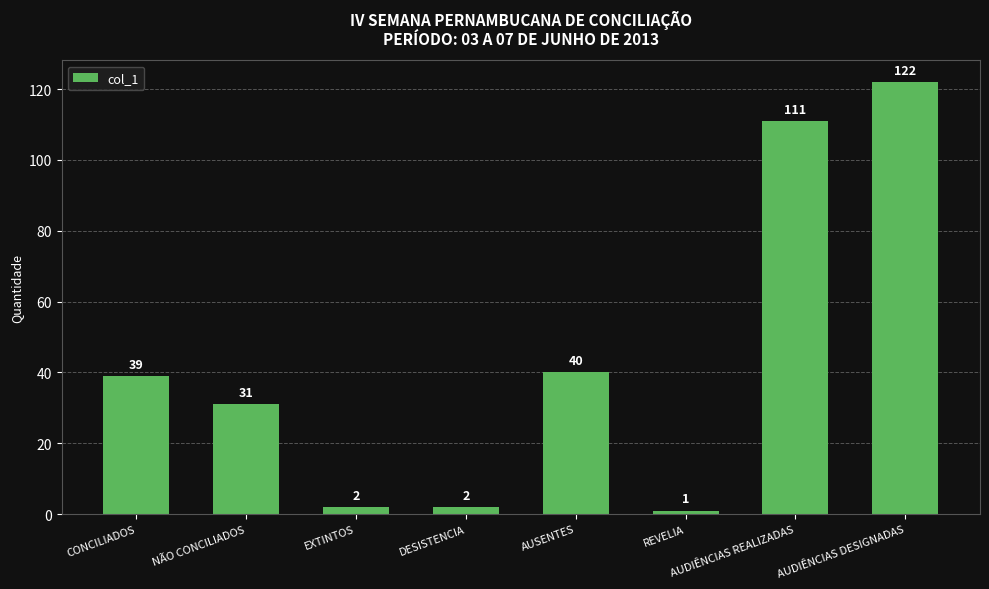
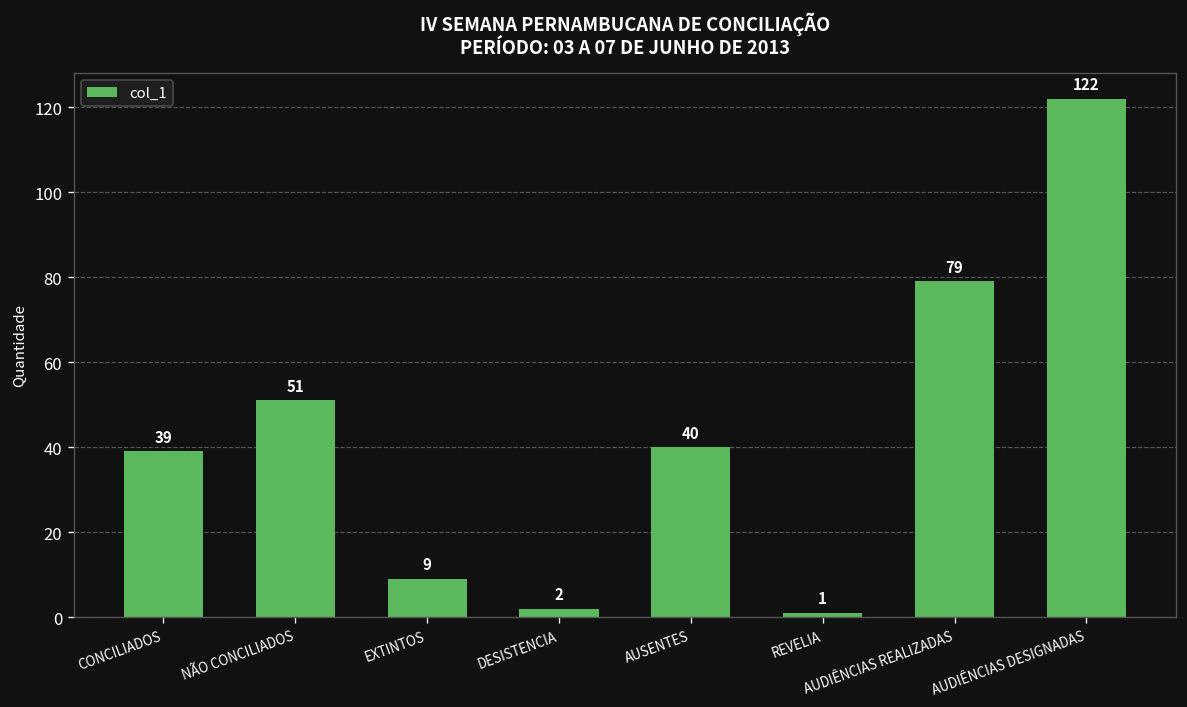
  {
    "CONCILIADOS": 39,
-   "NÃO CONCILIADOS": 31,
-   "EXTINTOS": 2,
+   "NÃO CONCILIADOS": 51,
+   "EXTINTOS": 9,
    "DESISTENCIA": 2,
    "AUSENTES": 40,
    "REVELIA": 1,
-   "AUDIÊNCIAS REALIZADAS": 111,
+   "AUDIÊNCIAS REALIZADAS": 79,
    "AUDIÊNCIAS DESIGNADAS": 122
  }
